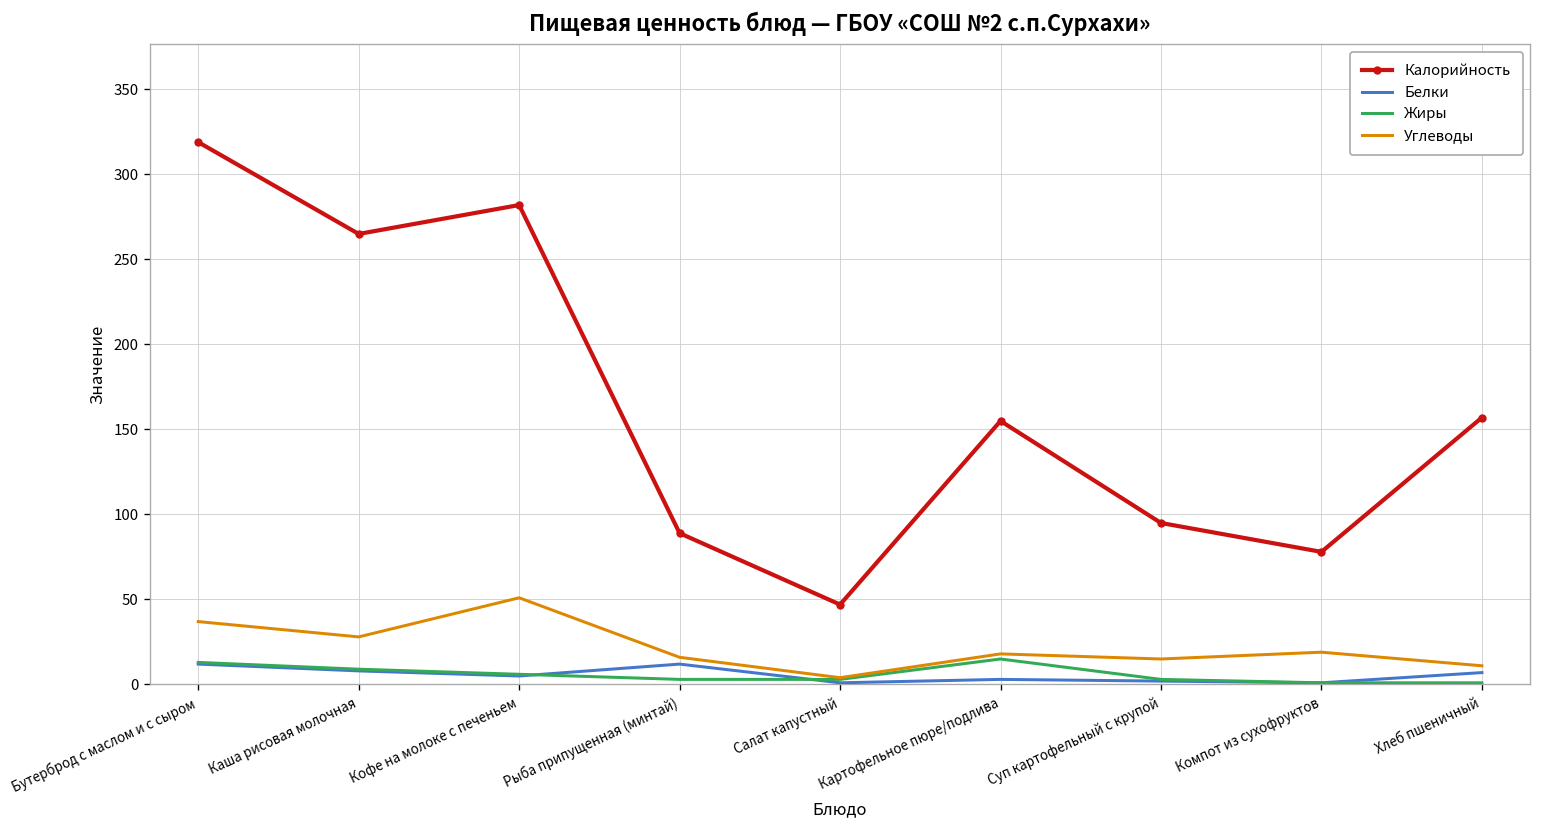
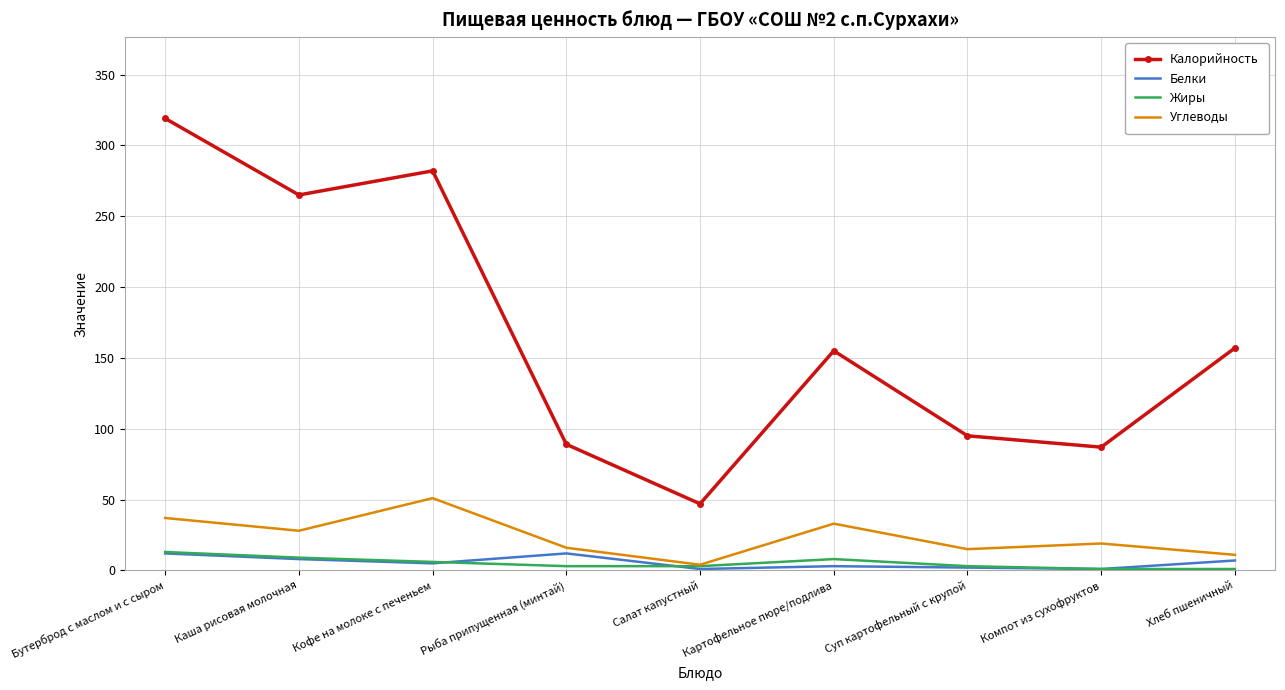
  {
    "Калорийность": {
      "Бутерброд с маслом и с сыром": 319,
      "Каша рисовая молочная": 265,
      "Кофе на молоке с печеньем": 282,
      "Рыба припущенная (минтай)": 89,
      "Салат капустный": 47,
      "Картофельное пюре/подлива": 155,
      "Суп картофельный с крупой": 95,
-     "Компот из сухофруктов": 78,
+     "Компот из сухофруктов": 87,
      "Хлеб пшеничный": 157
    },
    "Белки": {
      "Рыба припущенная (минтай)": 12,
      "Салат капустный": 1,
      "Картофельное пюре/подлива": 3,
      "Хлеб пшеничный": 7
    },
    "Жиры": {
      "Рыба припущенная (минтай)": 3,
-     "Картофельное пюре/подлива": 15,
+     "Картофельное пюре/подлива": 8,
      "Хлеб пшеничный": 1
    },
    "Углеводы": {
      "Бутерброд с маслом и с сыром": 37,
      "Каша рисовая молочная": 28,
      "Кофе на молоке с печеньем": 51,
      "Рыба припущенная (минтай)": 16,
-     "Картофельное пюре/подлива": 18,
+     "Картофельное пюре/подлива": 33,
      "Суп картофельный с крупой": 15,
      "Компот из сухофруктов": 19,
      "Хлеб пшеничный": 11
    }
  }
